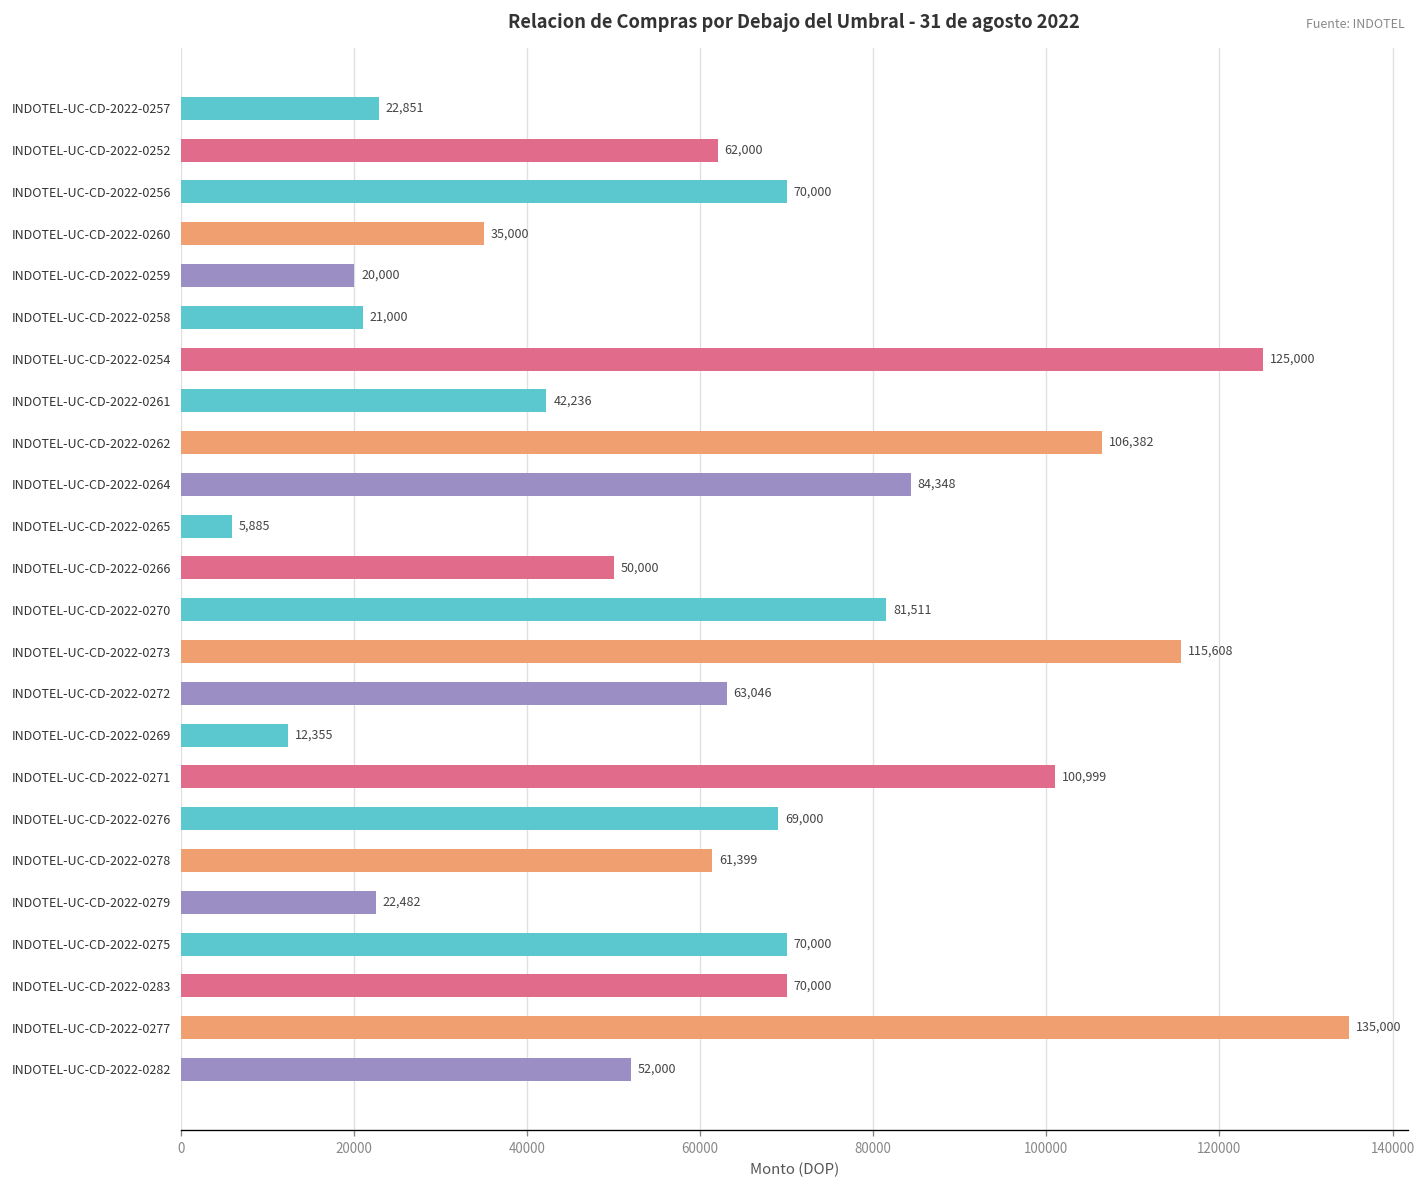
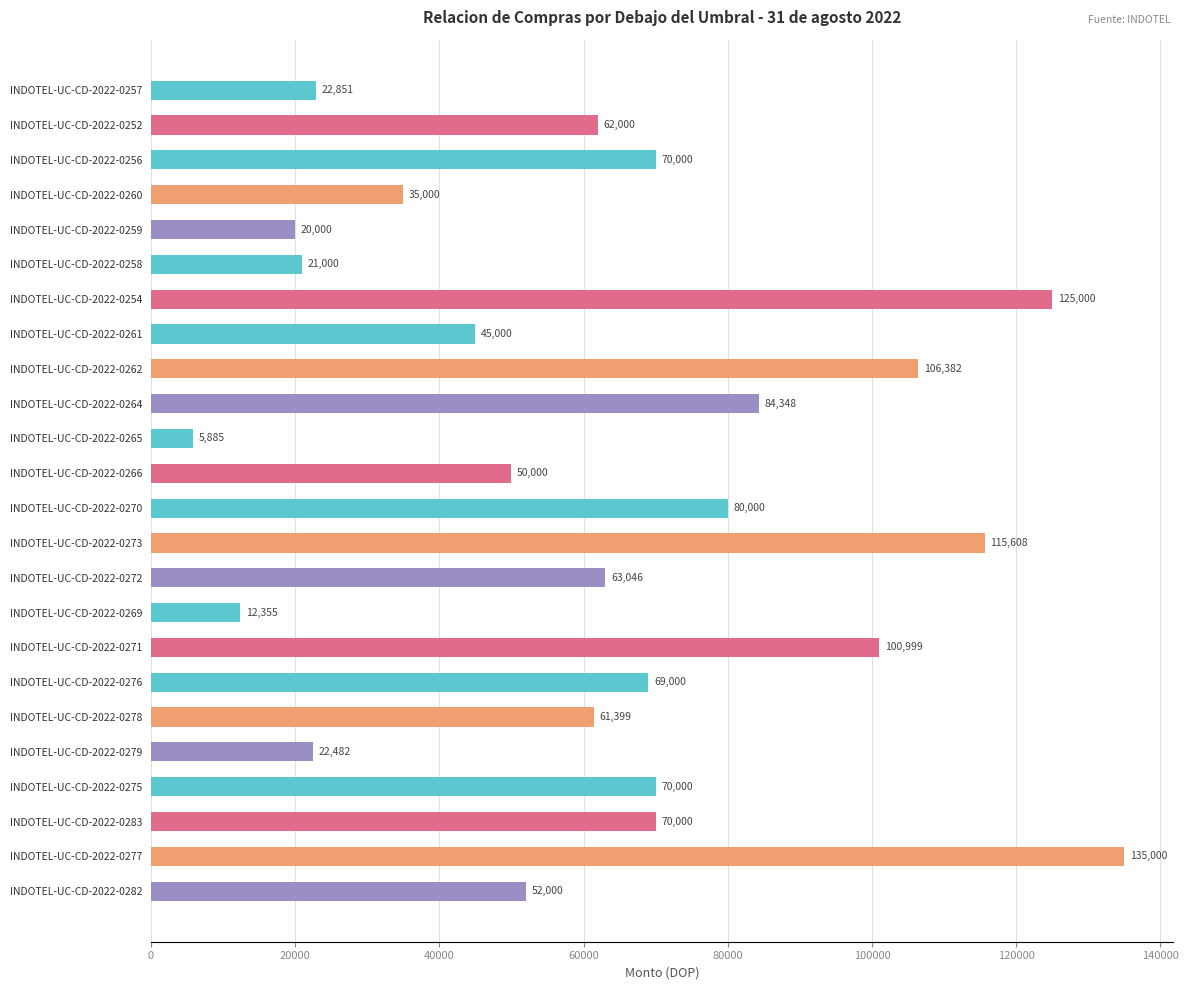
  {
    "INDOTEL-UC-CD-2022-0257": "22,851",
    "INDOTEL-UC-CD-2022-0252": "62,000",
    "INDOTEL-UC-CD-2022-0256": "70,000",
    "INDOTEL-UC-CD-2022-0260": "35,000",
    "INDOTEL-UC-CD-2022-0259": "20,000",
    "INDOTEL-UC-CD-2022-0258": "21,000",
    "INDOTEL-UC-CD-2022-0254": "125,000",
-   "INDOTEL-UC-CD-2022-0261": "42,236",
+   "INDOTEL-UC-CD-2022-0261": "45,000",
    "INDOTEL-UC-CD-2022-0262": "106,382",
    "INDOTEL-UC-CD-2022-0264": "84,348",
    "INDOTEL-UC-CD-2022-0265": "5,885",
    "INDOTEL-UC-CD-2022-0266": "50,000",
-   "INDOTEL-UC-CD-2022-0270": "81,511",
+   "INDOTEL-UC-CD-2022-0270": "80,000",
    "INDOTEL-UC-CD-2022-0273": "115,608",
    "INDOTEL-UC-CD-2022-0272": "63,046",
    "INDOTEL-UC-CD-2022-0269": "12,355",
    "INDOTEL-UC-CD-2022-0271": "100,999",
    "INDOTEL-UC-CD-2022-0276": "69,000",
    "INDOTEL-UC-CD-2022-0278": "61,399",
    "INDOTEL-UC-CD-2022-0279": "22,482",
    "INDOTEL-UC-CD-2022-0275": "70,000",
    "INDOTEL-UC-CD-2022-0283": "70,000",
    "INDOTEL-UC-CD-2022-0277": "135,000",
    "INDOTEL-UC-CD-2022-0282": "52,000"
  }
